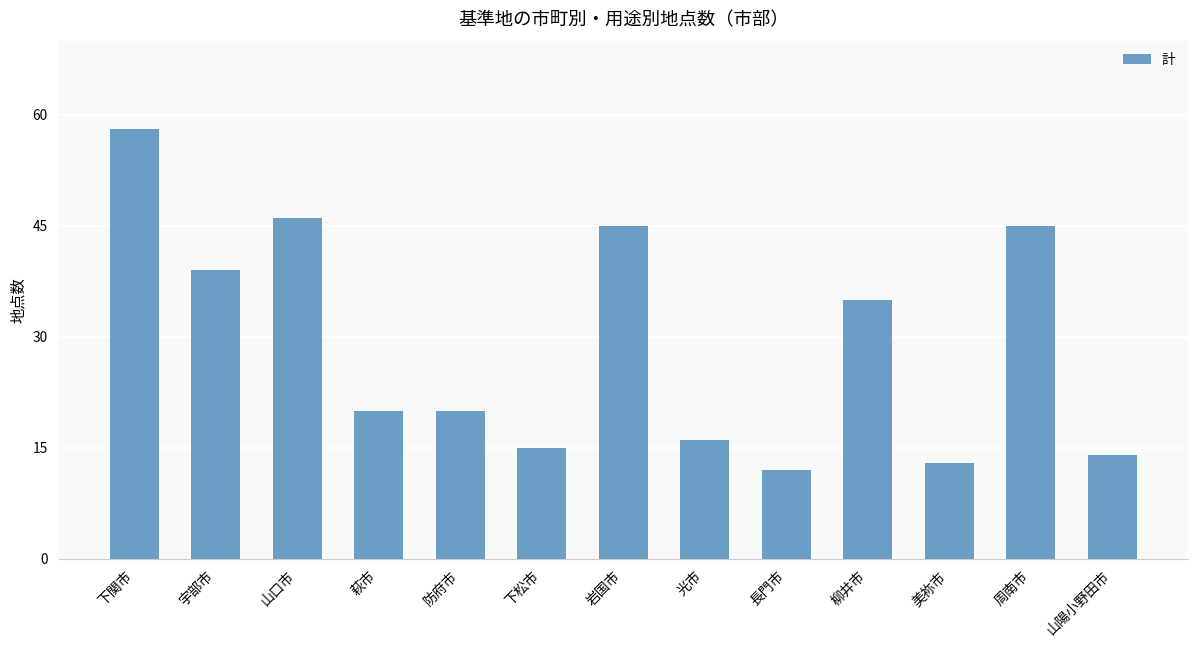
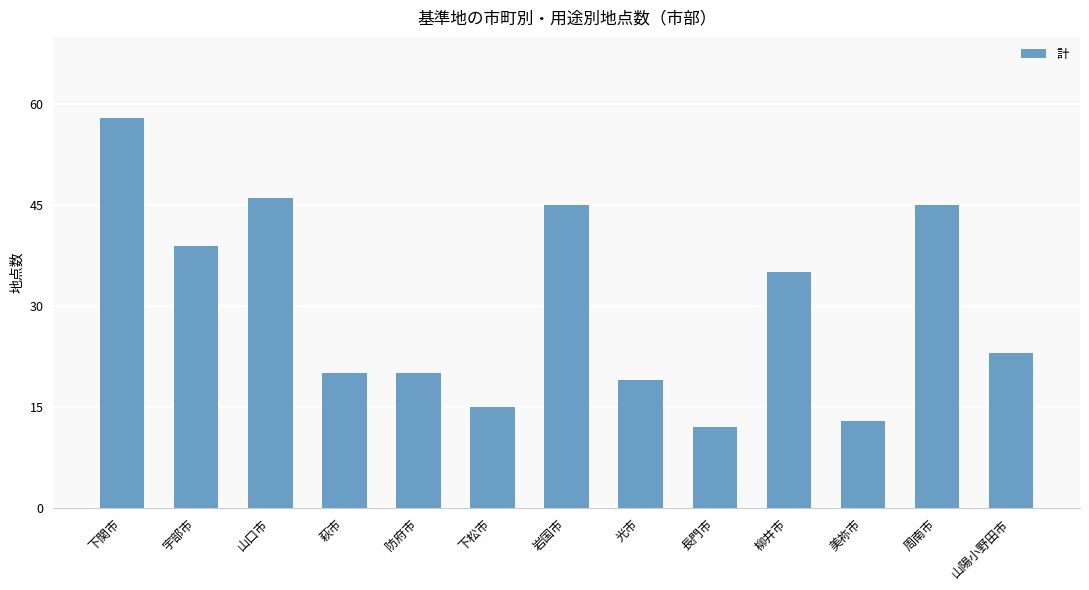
  {
    "下関市": 58,
    "宇部市": 39,
    "山口市": 46,
    "萩市": 20,
    "防府市": 20,
    "下松市": 15,
    "岩国市": 45,
-   "光市": 16,
+   "光市": 19,
    "長門市": 12,
    "柳井市": 35,
    "美祢市": 13,
    "周南市": 45,
-   "山陽小野田市": 14
+   "山陽小野田市": 23
  }
